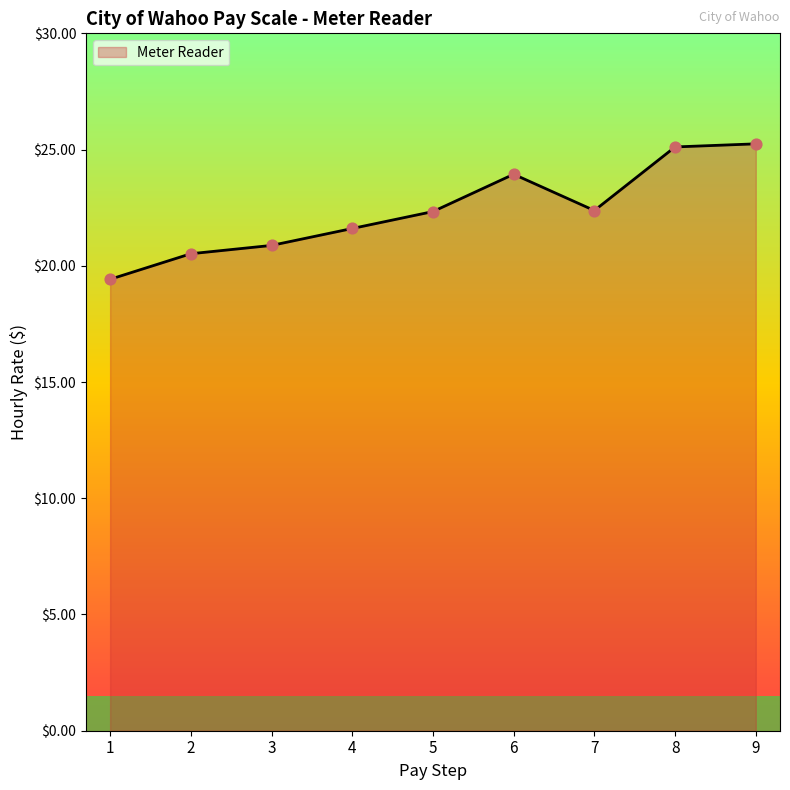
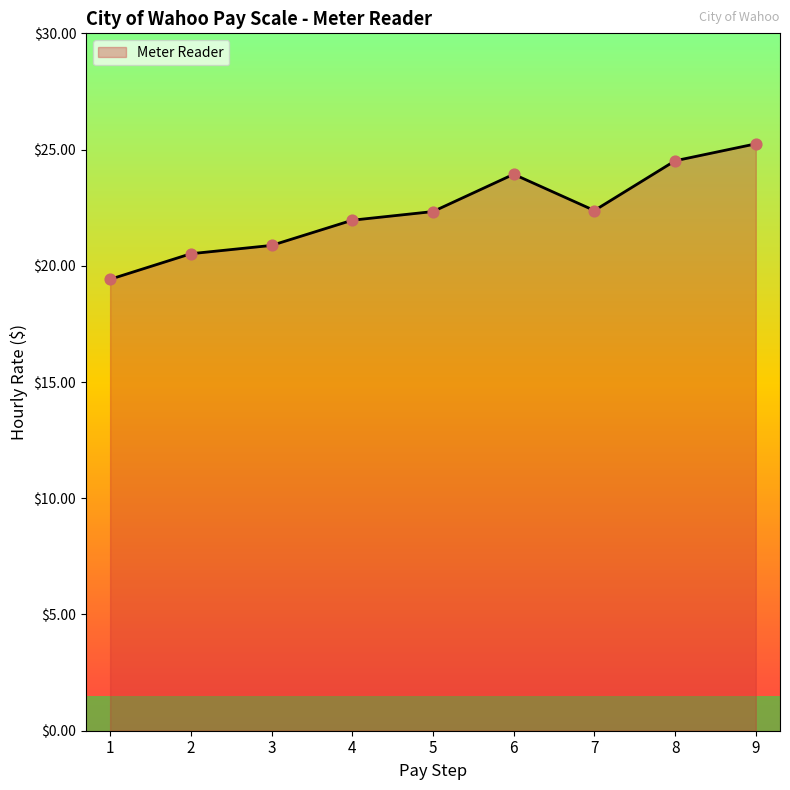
  {
    "1": "$19.4",
    "2": "$20.5",
    "3": "$20.9",
-   "4": "$21.6",
+   "4": "$22.0",
    "5": "$22.3",
    "6": "$23.9",
    "7": "$22.4",
-   "8": "$25.1",
+   "8": "$24.5",
    "9": "$25.2"
  }
